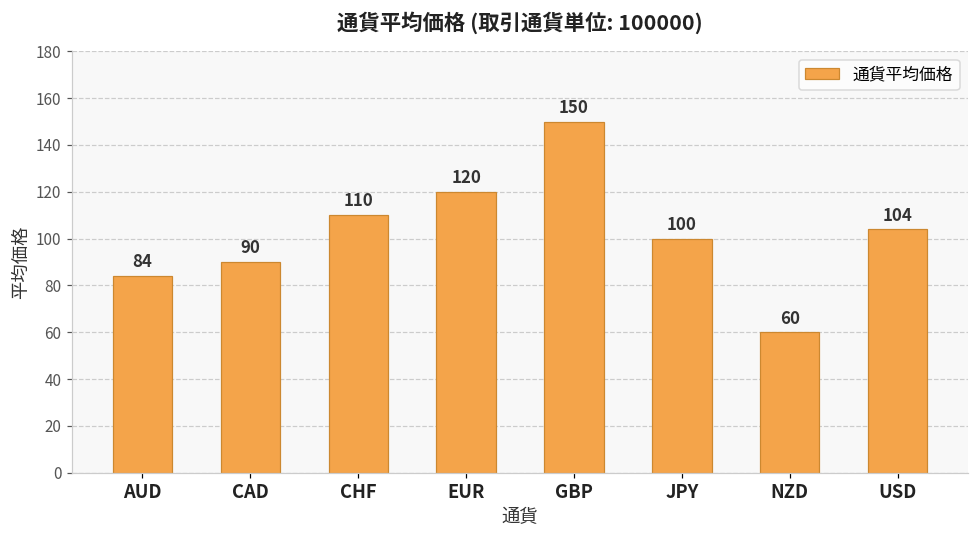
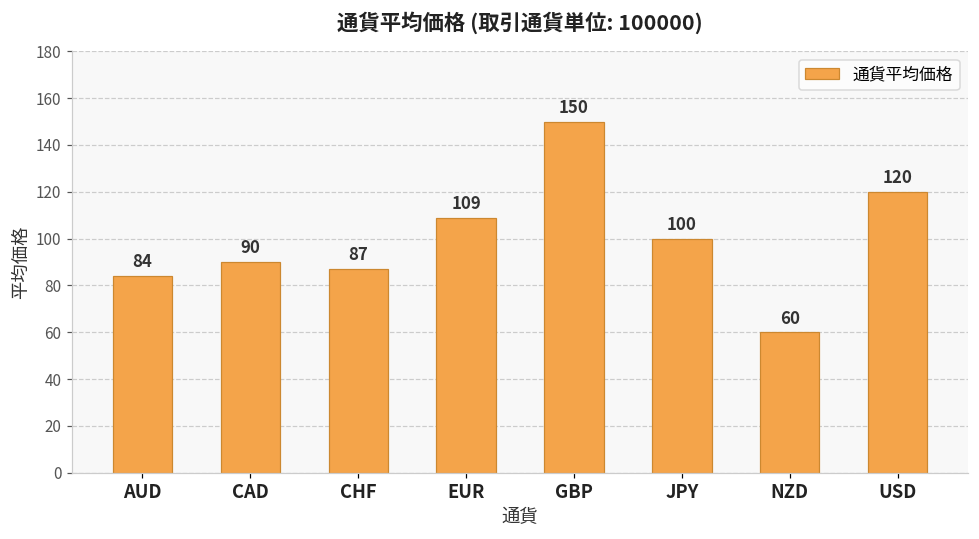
  {
    "AUD": 84,
    "CAD": 90,
-   "CHF": 110,
-   "EUR": 120,
+   "CHF": 87,
+   "EUR": 109,
    "GBP": 150,
    "JPY": 100,
    "NZD": 60,
-   "USD": 104
+   "USD": 120
  }
